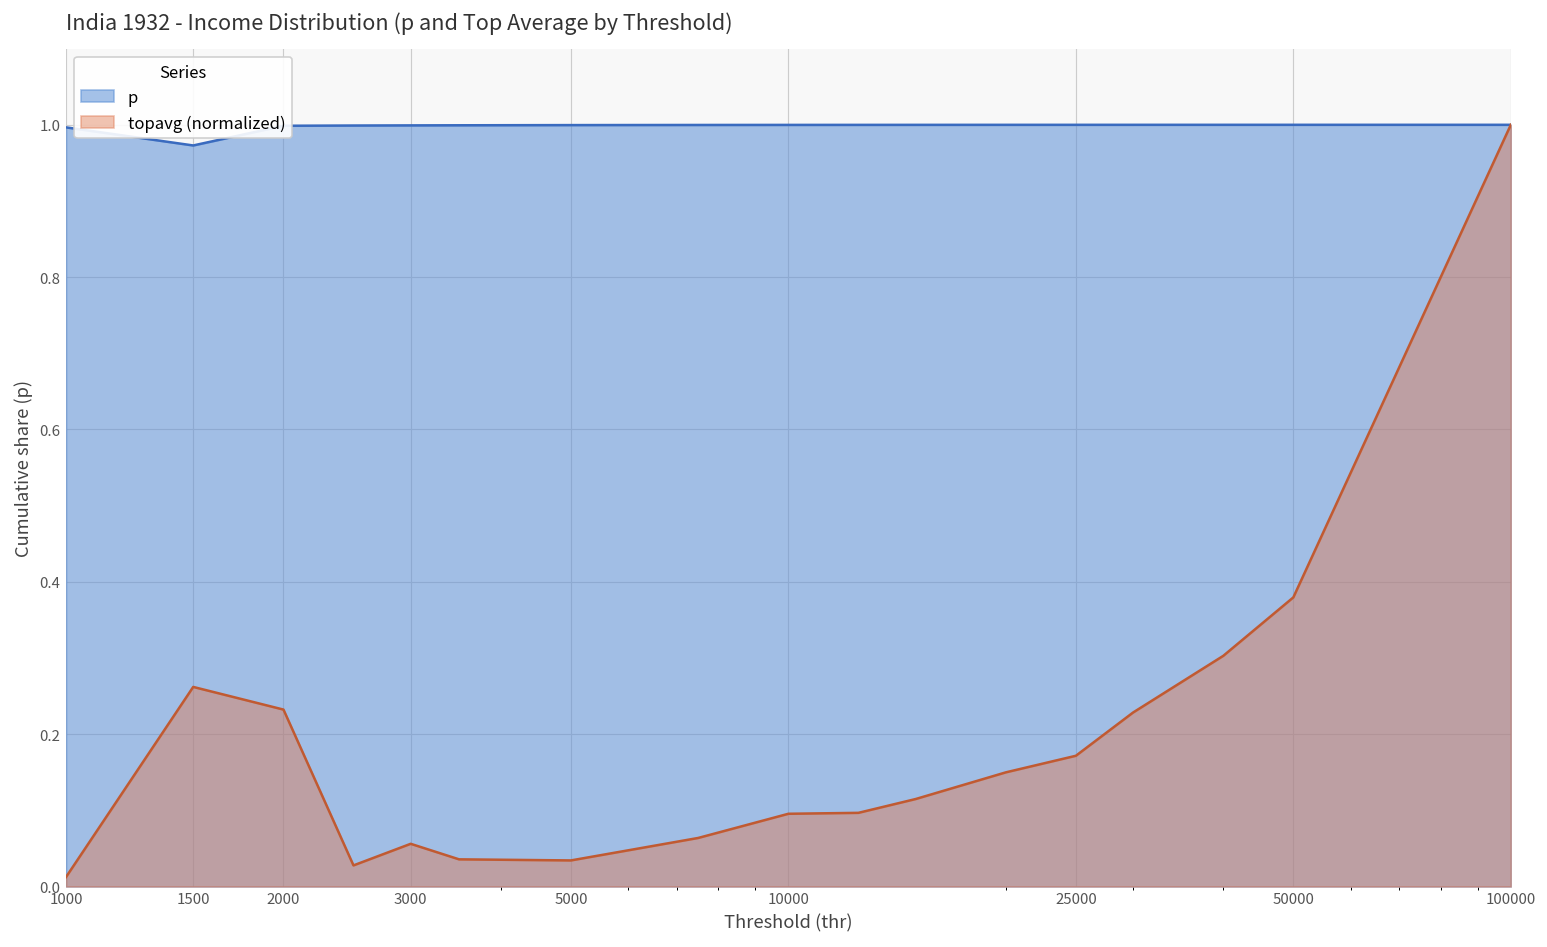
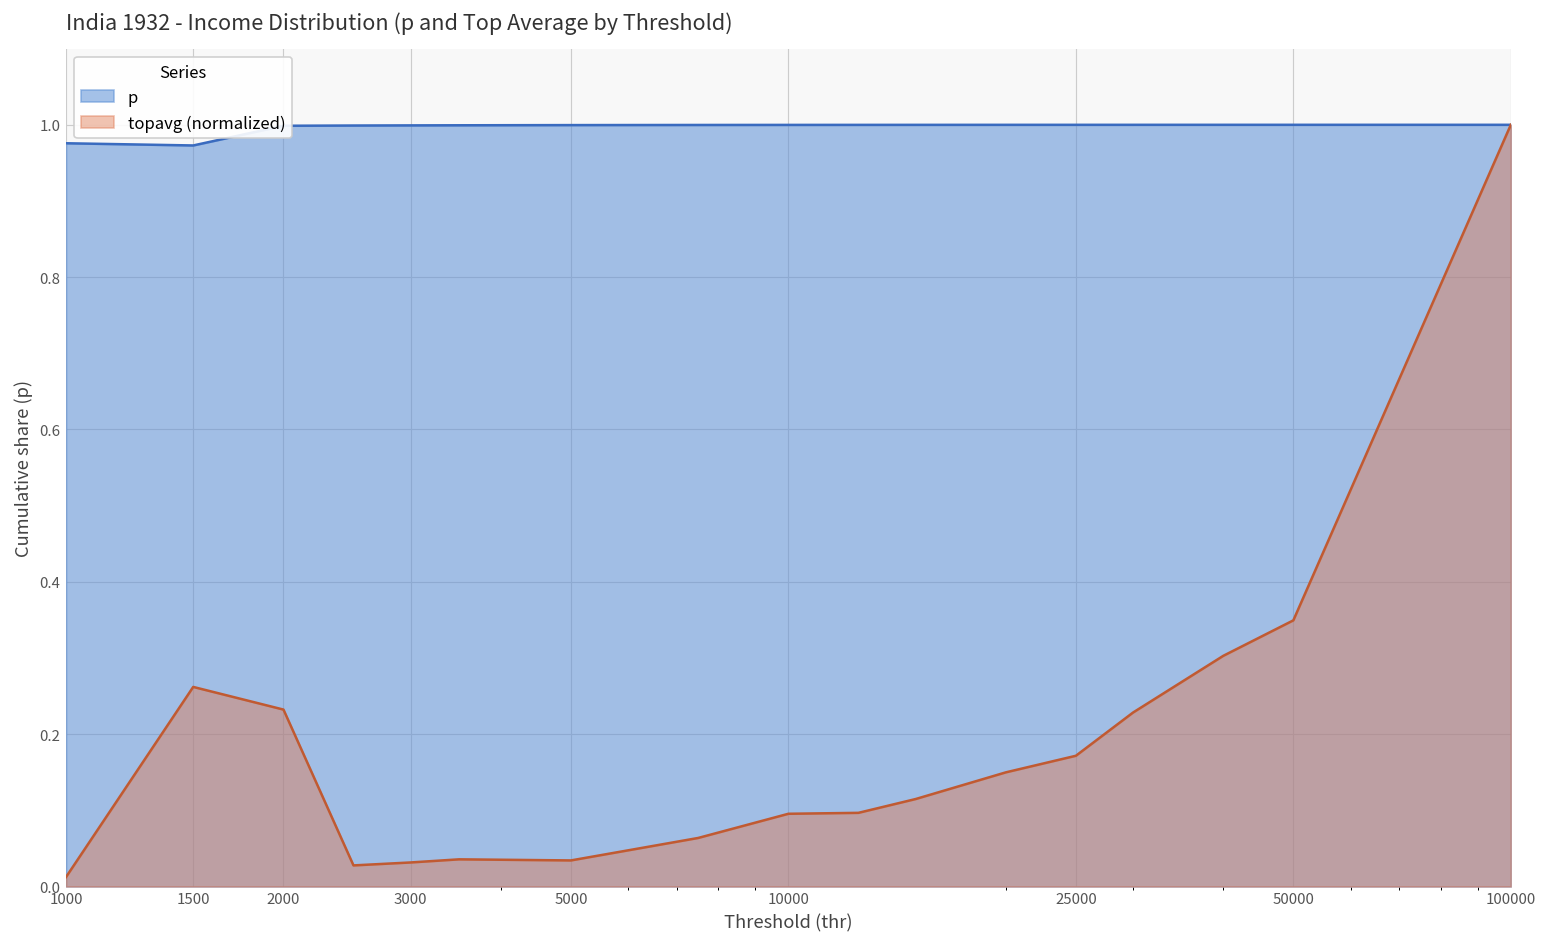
  {
    "p": {
-     "1000": 1.00,
+     "1000": 0.98,
      "1500": 0.97,
      "3000": 1.00,
      "5000": 1.00,
      "10000": 1.00,
      "25000": 1.00,
      "50000": 1.00
    },
    "topavg (normalized)": {
      "1000": 0.01,
      "1500": 0.26,
      "2000": 0.23,
-     "3000": 0.06,
+     "3000": 0.03,
      "5000": 0.03,
      "10000": 0.10,
      "25000": 0.17,
-     "50000": 0.38
+     "50000": 0.35
    }
  }
